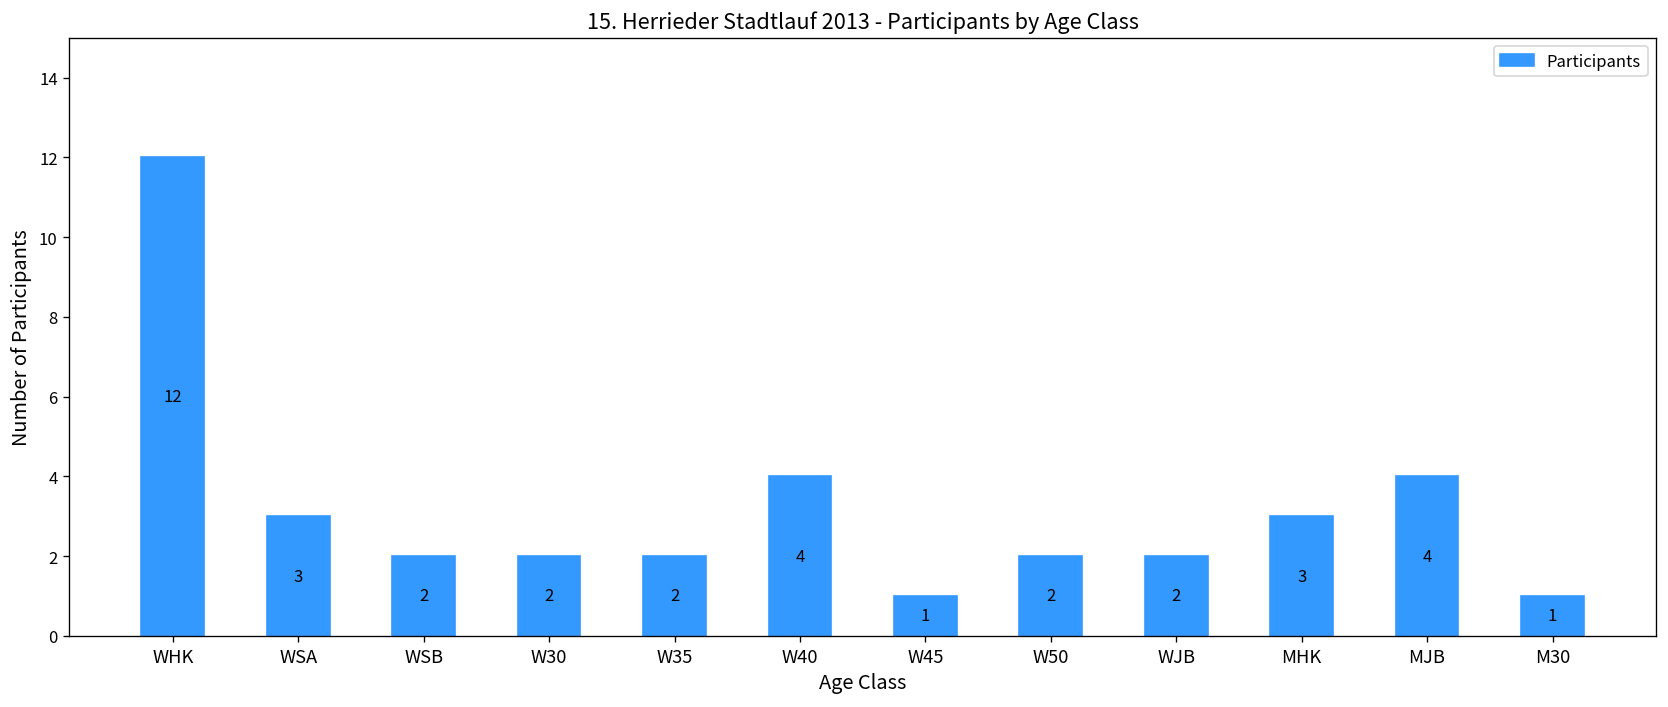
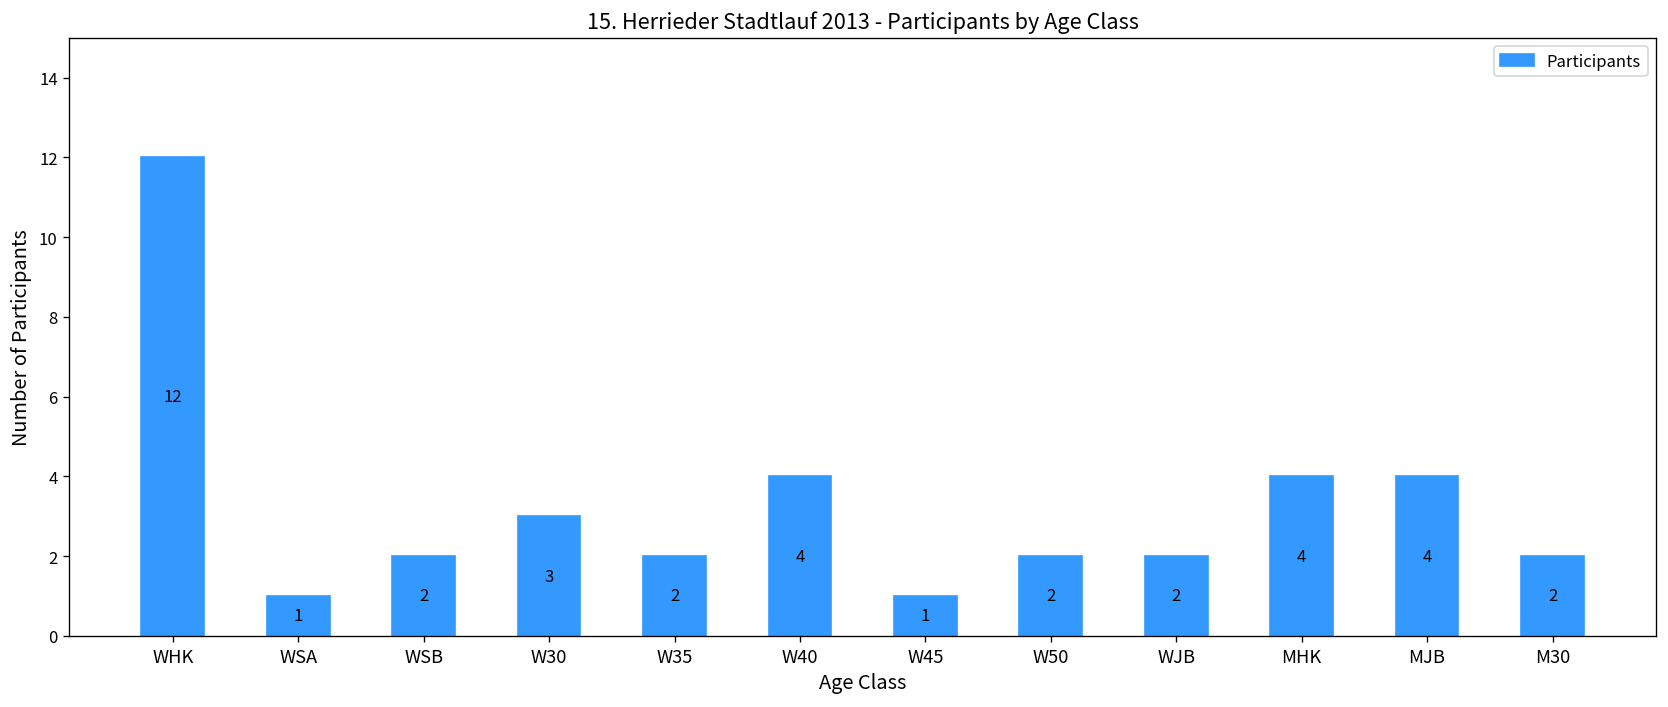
  {
    "WHK": 12,
-   "WSA": 3,
+   "WSA": 1,
    "WSB": 2,
-   "W30": 2,
+   "W30": 3,
    "W35": 2,
    "W40": 4,
    "W45": 1,
    "W50": 2,
    "WJB": 2,
-   "MHK": 3,
+   "MHK": 4,
    "MJB": 4,
-   "M30": 1
+   "M30": 2
  }
